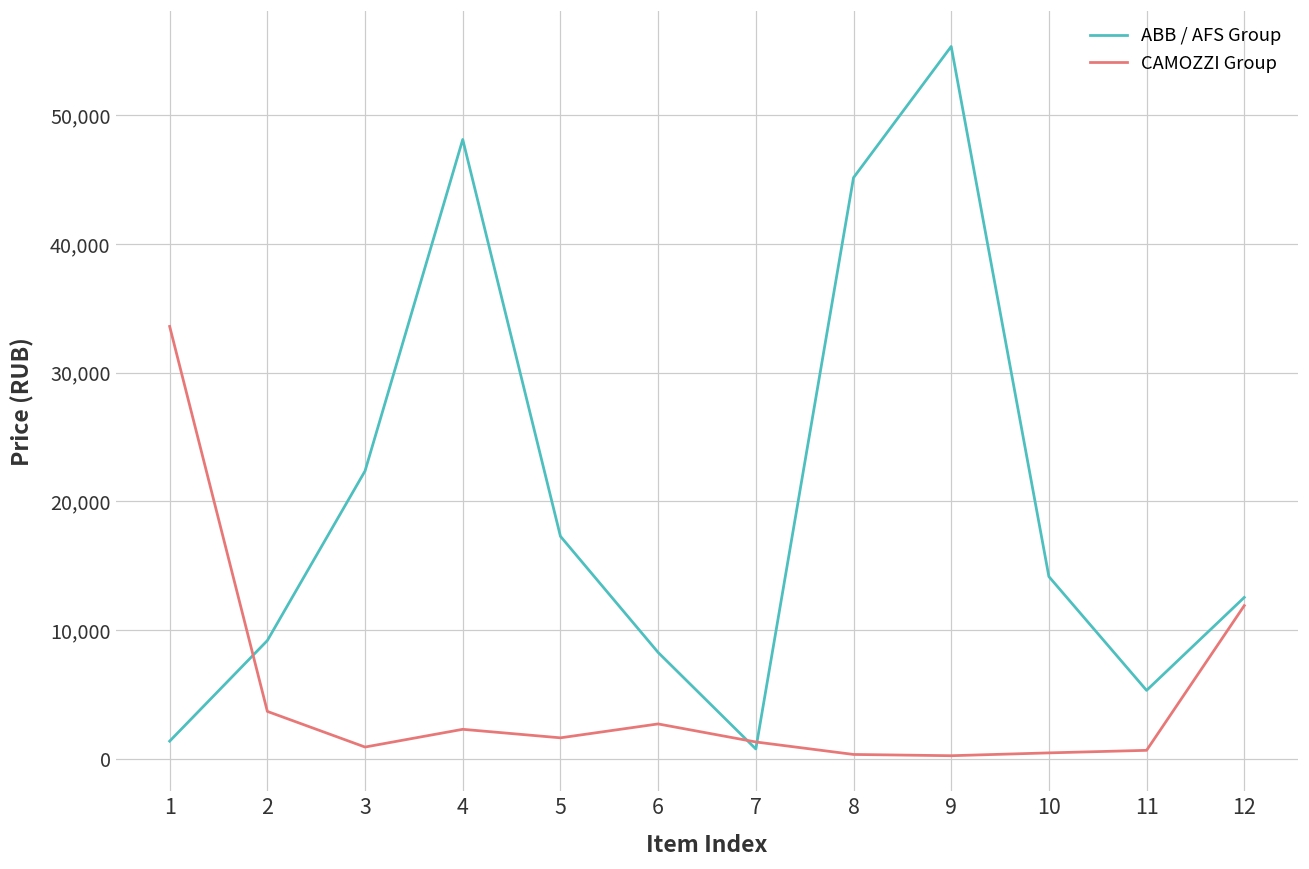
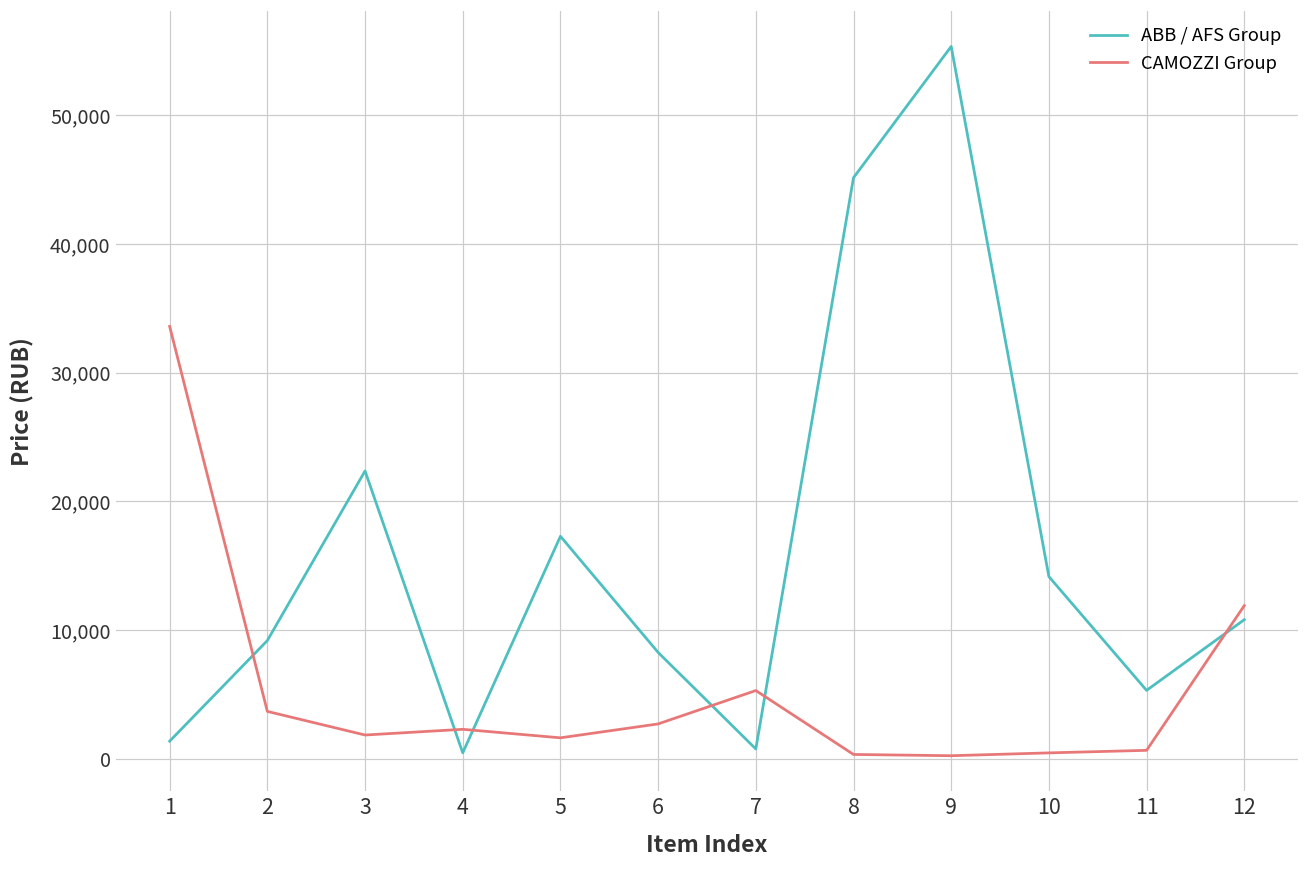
  {
    "ABB / AFS Group": {
      "1": "1,400",
      "2": "9,200",
      "3": "22,400",
-     "4": "48,100",
+     "4": "500",
      "5": "17,300",
      "6": "8,300",
      "7": "800",
      "8": "45,100",
      "9": "55,300",
      "10": "14,100",
      "11": "5,300",
-     "12": "12,500"
+     "12": "10,800"
    },
    "CAMOZZI Group": {
      "1": "33,600",
      "2": "3,700",
-     "3": "900",
+     "3": "1,800",
      "4": "2,300",
      "5": "1,600",
      "6": "2,700",
-     "7": "1,300",
+     "7": "5,300",
      "8": "300",
      "9": "200",
      "10": "500",
      "11": "600",
      "12": "11,900"
    }
  }
